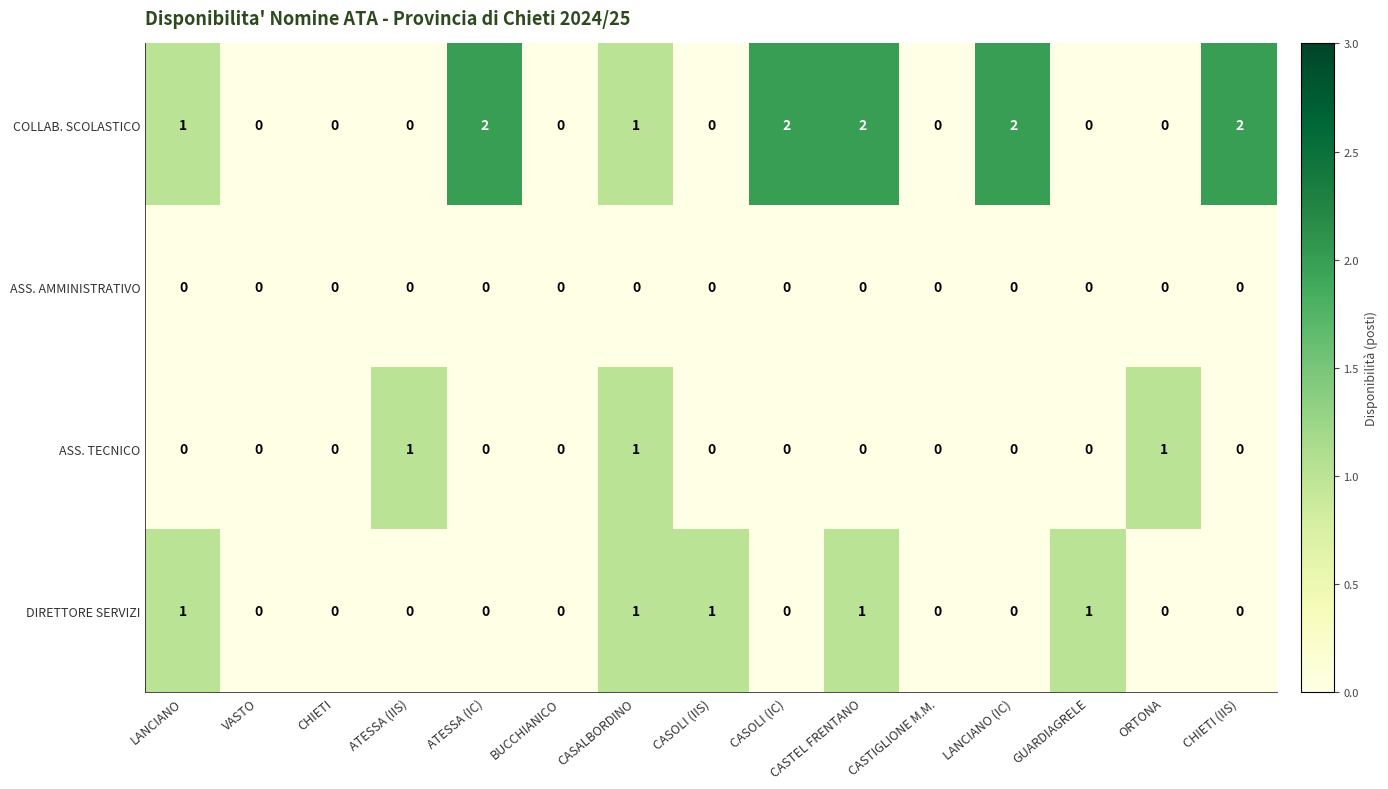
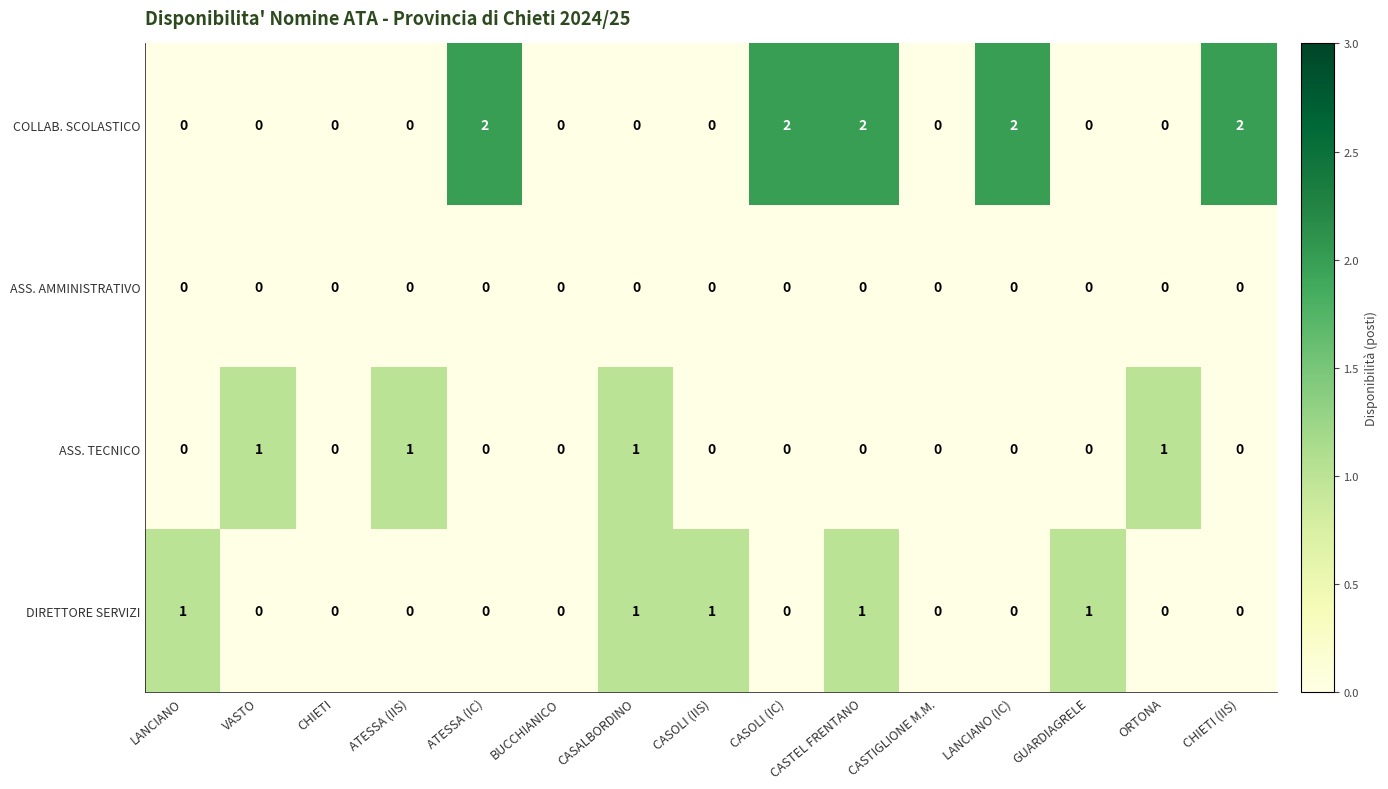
  {
    "COLLAB. SCOLASTICO": {
-     "LANCIANO": 1,
+     "LANCIANO": 0,
      "VASTO": 0,
      "CHIETI": 0,
      "ATESSA (IIS)": 0,
      "ATESSA (IC)": 2,
      "BUCCHIANICO": 0,
-     "CASALBORDINO": 1,
+     "CASALBORDINO": 0,
      "CASOLI (IIS)": 0,
      "CASOLI (IC)": 2,
      "CASTEL FRENTANO": 2,
      "CASTIGLIONE M.M.": 0,
      "LANCIANO (IC)": 2,
      "GUARDIAGRELE": 0,
      "ORTONA": 0,
      "CHIETI (IIS)": 2
    },
    "ASS. AMMINISTRATIVO": {
      "LANCIANO": 0,
      "VASTO": 0,
      "CHIETI": 0,
      "ATESSA (IIS)": 0,
      "ATESSA (IC)": 0,
      "BUCCHIANICO": 0,
      "CASALBORDINO": 0,
      "CASOLI (IIS)": 0,
      "CASOLI (IC)": 0,
      "CASTEL FRENTANO": 0,
      "CASTIGLIONE M.M.": 0,
      "LANCIANO (IC)": 0,
      "GUARDIAGRELE": 0,
      "ORTONA": 0,
      "CHIETI (IIS)": 0
    },
    "ASS. TECNICO": {
      "LANCIANO": 0,
-     "VASTO": 0,
+     "VASTO": 1,
      "CHIETI": 0,
      "ATESSA (IIS)": 1,
      "ATESSA (IC)": 0,
      "BUCCHIANICO": 0,
      "CASALBORDINO": 1,
      "CASOLI (IIS)": 0,
      "CASOLI (IC)": 0,
      "CASTEL FRENTANO": 0,
      "CASTIGLIONE M.M.": 0,
      "LANCIANO (IC)": 0,
      "GUARDIAGRELE": 0,
      "ORTONA": 1,
      "CHIETI (IIS)": 0
    },
    "DIRETTORE SERVIZI": {
      "LANCIANO": 1,
      "VASTO": 0,
      "CHIETI": 0,
      "ATESSA (IIS)": 0,
      "ATESSA (IC)": 0,
      "BUCCHIANICO": 0,
      "CASALBORDINO": 1,
      "CASOLI (IIS)": 1,
      "CASOLI (IC)": 0,
      "CASTEL FRENTANO": 1,
      "CASTIGLIONE M.M.": 0,
      "LANCIANO (IC)": 0,
      "GUARDIAGRELE": 1,
      "ORTONA": 0,
      "CHIETI (IIS)": 0
    }
  }
